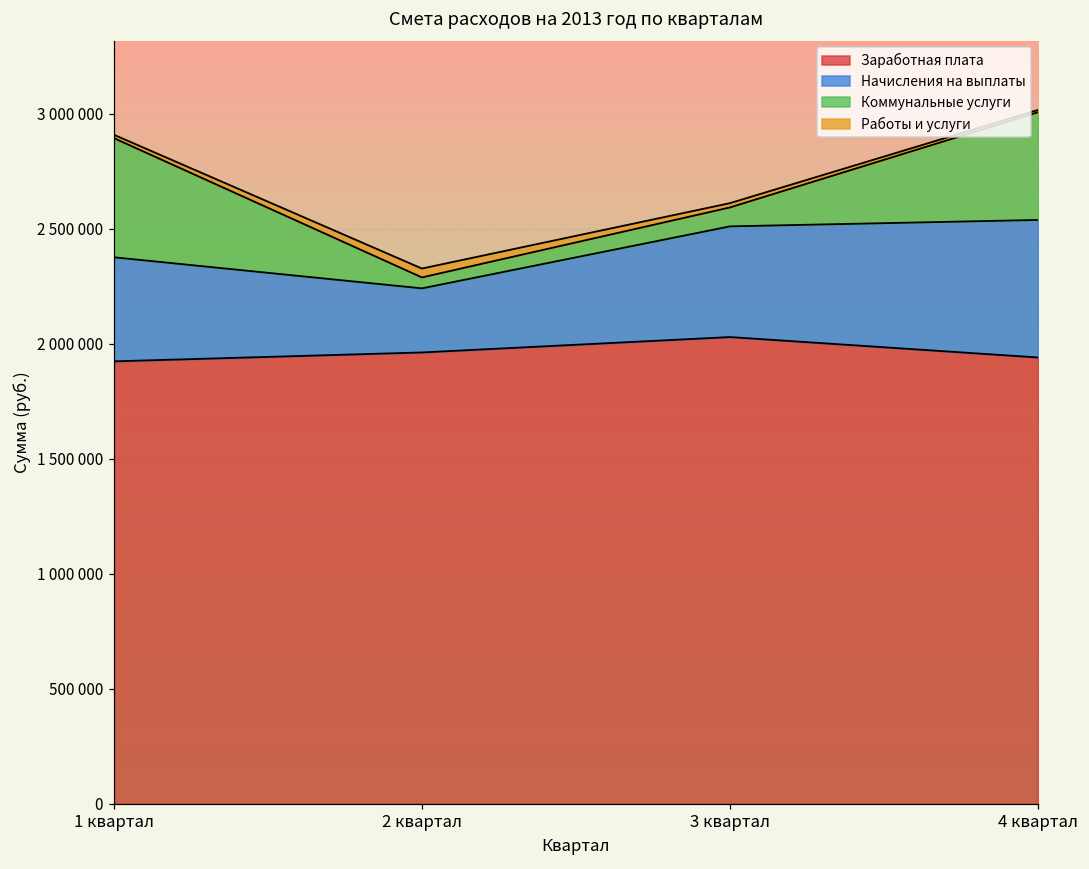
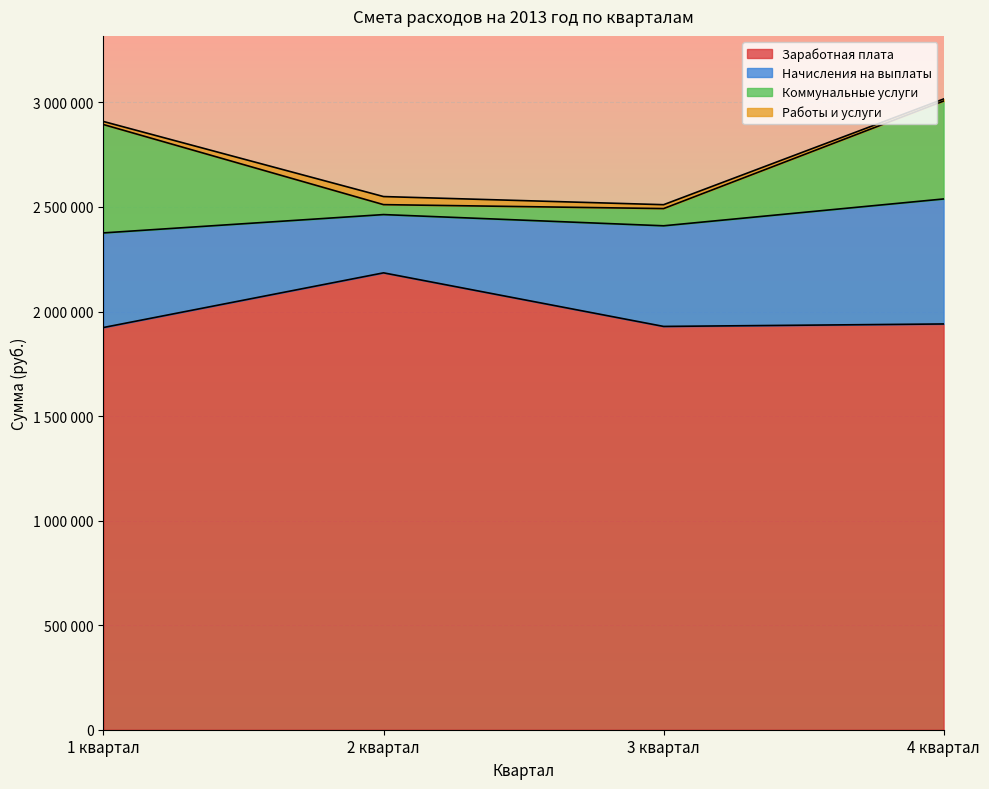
  {
    "Заработная плата": {
      "1 квартал": 1920000,
-     "2 квартал": 1960000,
-     "3 квартал": 2030000,
+     "2 квартал": 2180000,
+     "3 квартал": 1930000,
      "4 квартал": 1940000
    },
    "Начисления на выплаты": {
      "1 квартал": 450000,
      "2 квартал": 280000,
      "3 квартал": 480000,
      "4 квартал": 600000
    },
    "Коммунальные услуги": {
      "1 квартал": 520000,
      "2 квартал": 50000,
      "3 квартал": 80000
    },
    "Работы и услуги": {
      "1 квартал": 10000,
      "2 квартал": 40000,
      "3 квартал": 20000
    }
  }
